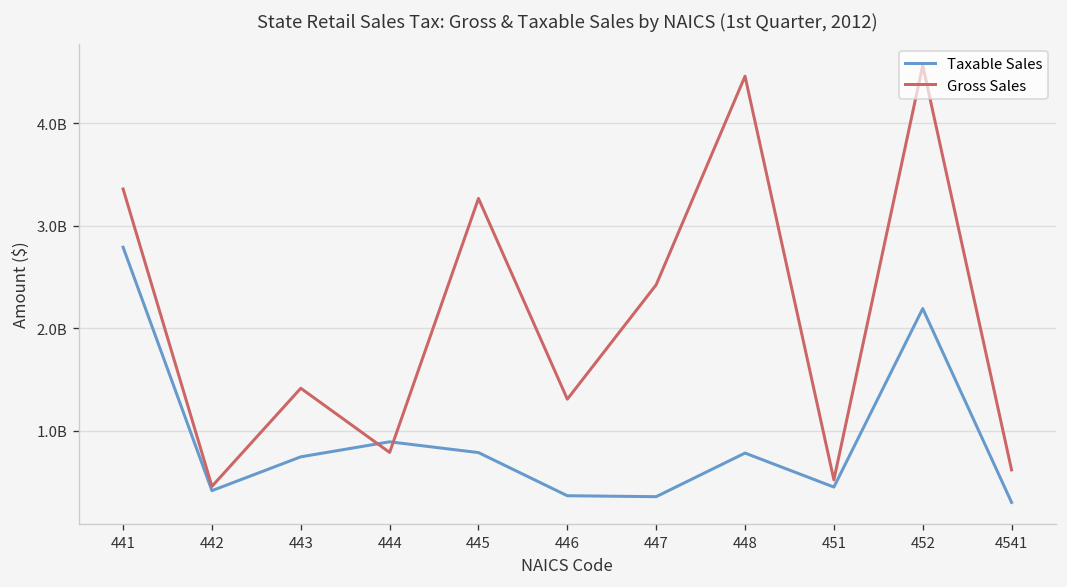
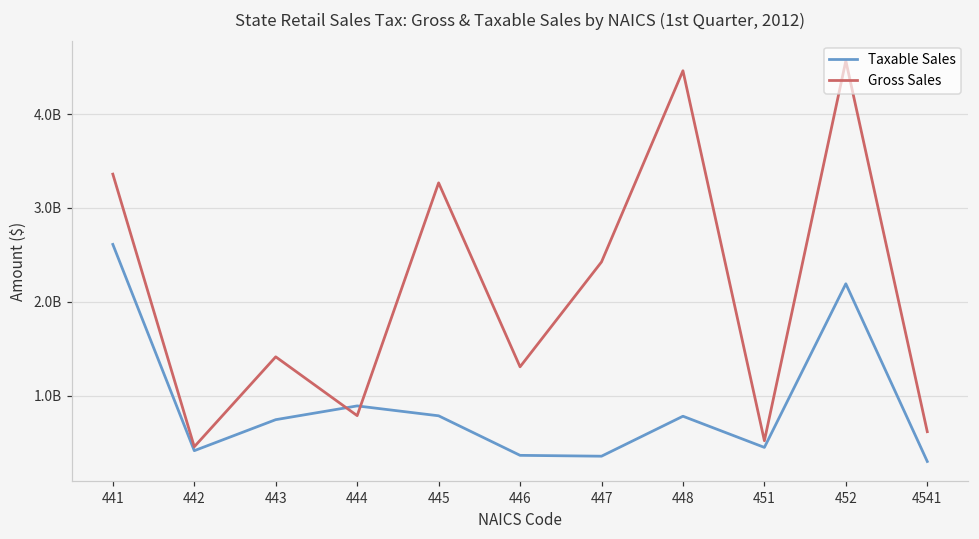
  {
    "Taxable Sales": {
-     "441": 2800000000,
+     "441": 2600000000,
      "442": 400000000,
      "443": 700000000,
      "444": 900000000,
      "445": 800000000,
      "446": 400000000,
      "447": 400000000,
      "448": 800000000,
      "451": 400000000,
      "452": 2200000000,
      "4541": 300000000
    },
    "Gross Sales": {
      "441": 3400000000,
      "442": 500000000,
      "443": 1400000000,
      "444": 800000000,
      "445": 3300000000,
      "446": 1300000000,
      "447": 2400000000,
      "448": 4500000000,
      "451": 500000000,
      "4541": 600000000
    }
  }
